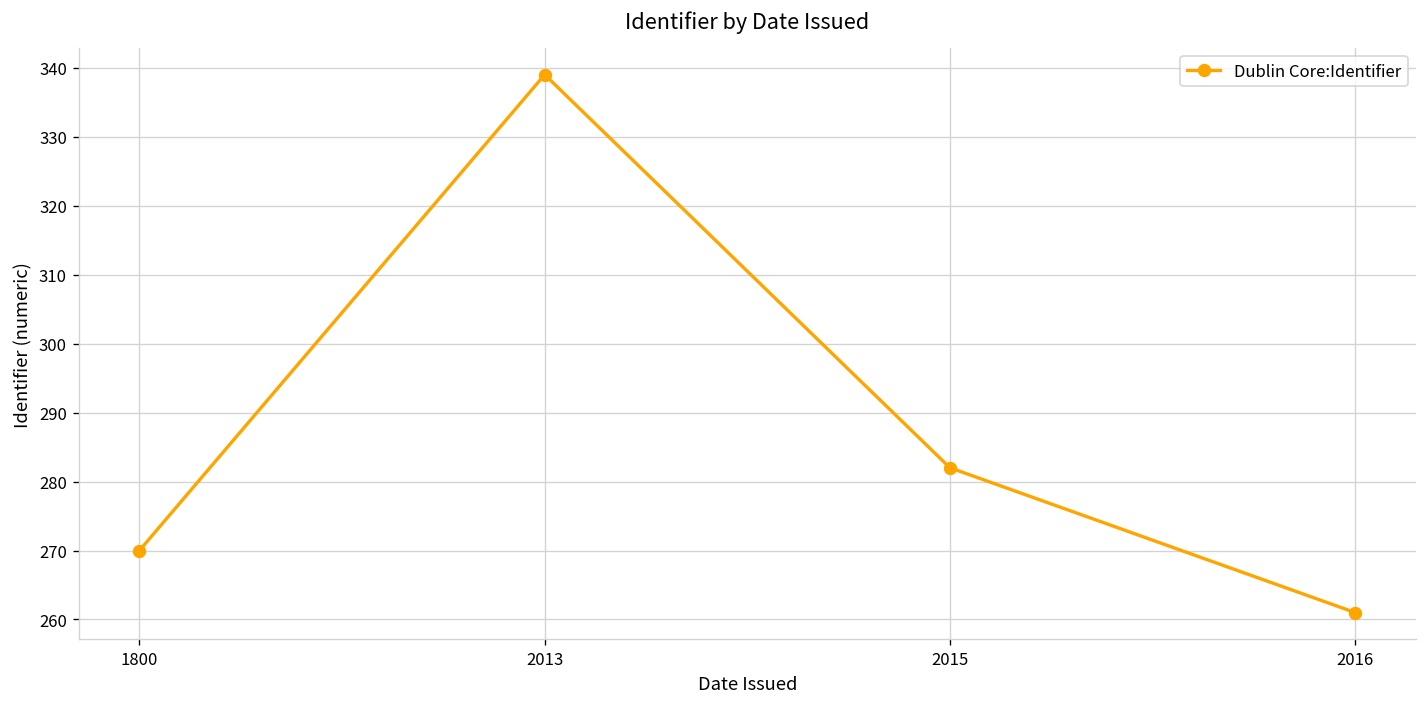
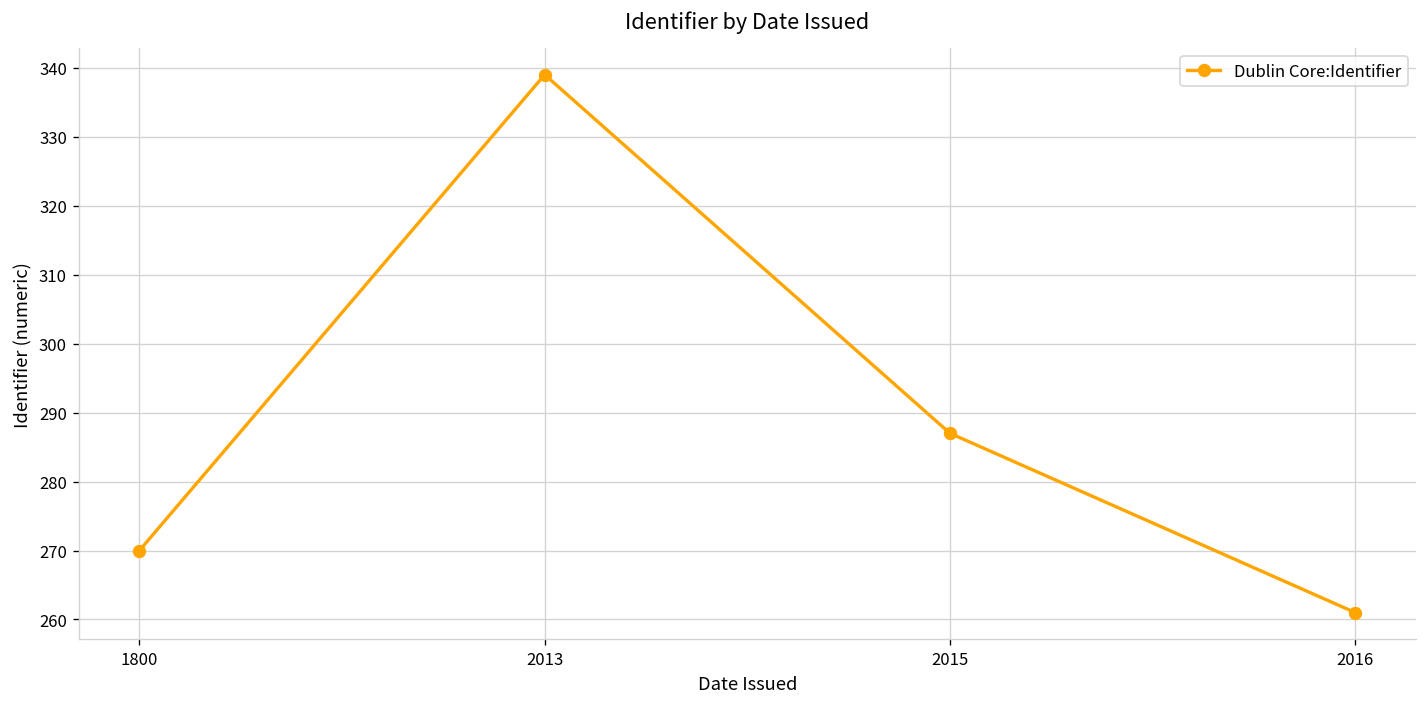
  {
    "1800": 270,
    "2013": 339,
-   "2015": 282,
+   "2015": 287,
    "2016": 261
  }
